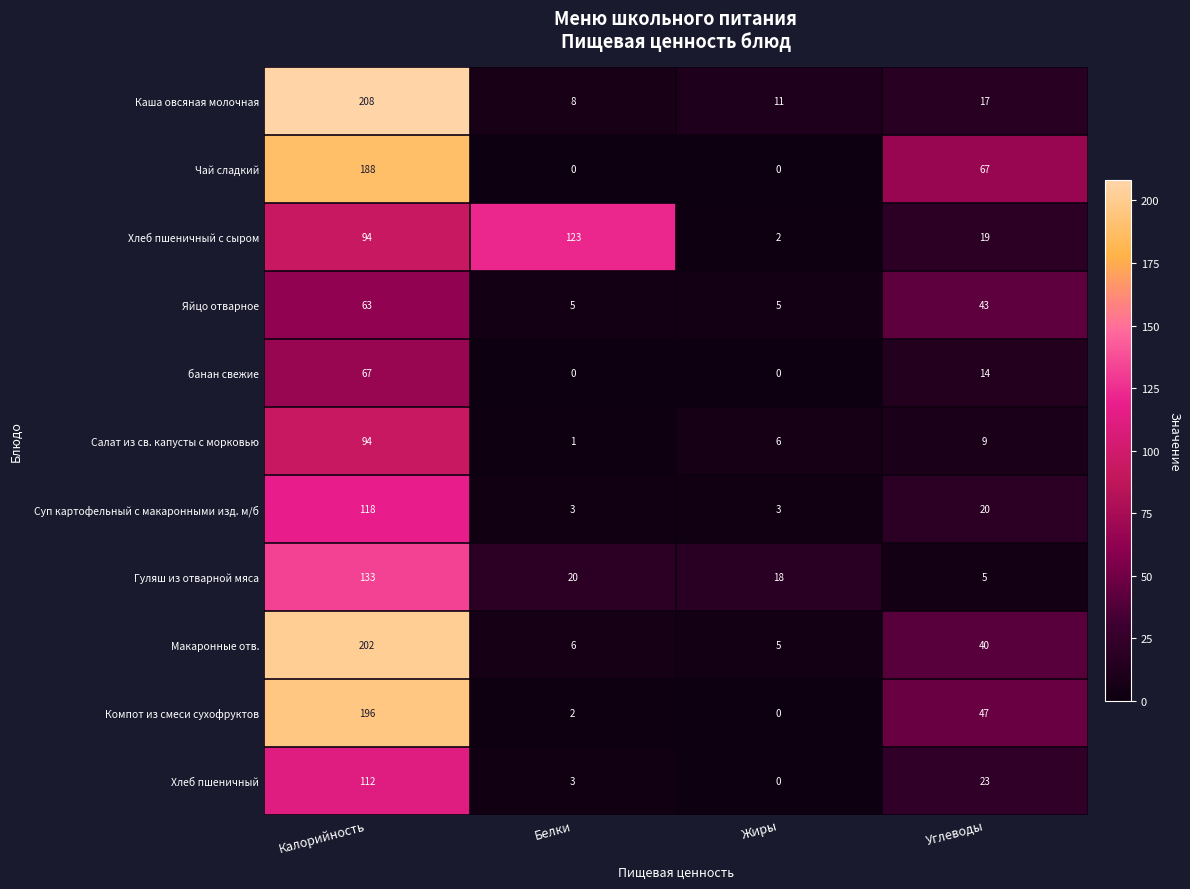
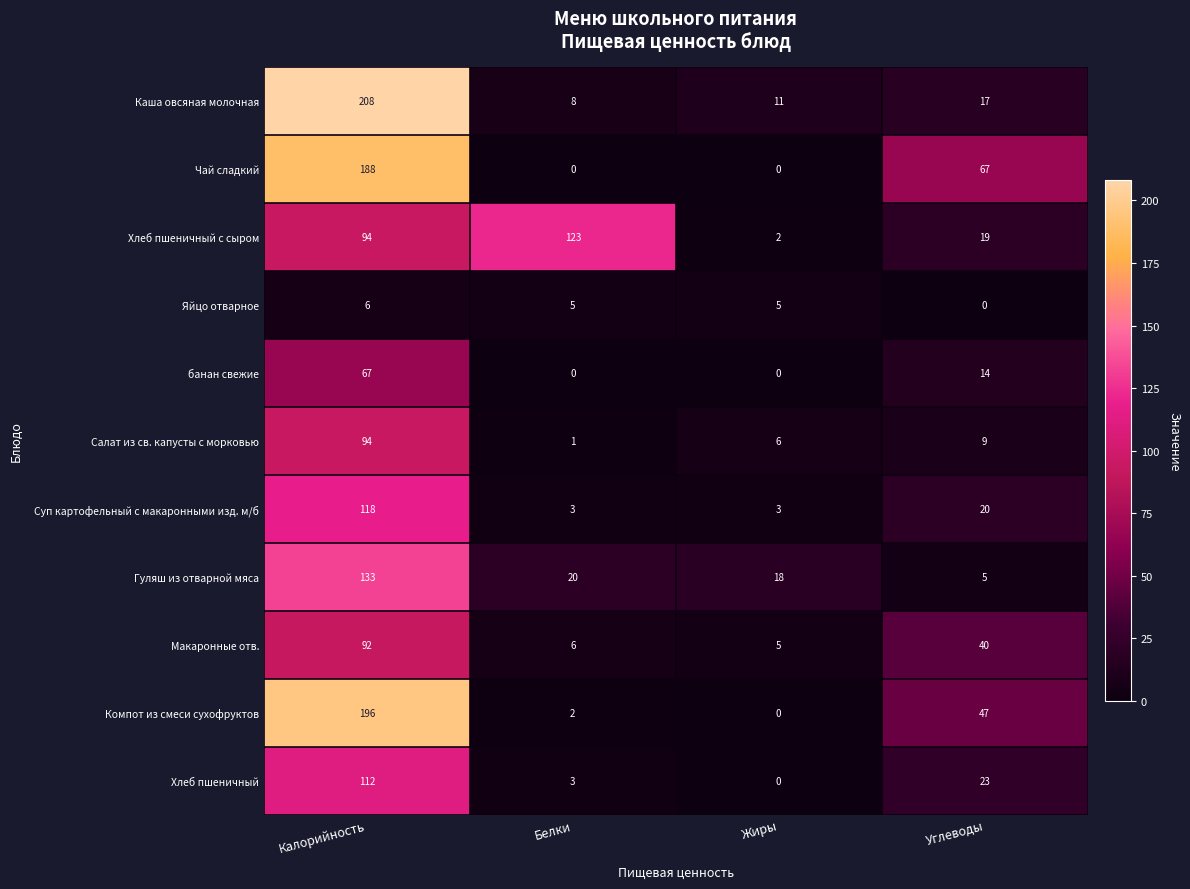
  {
    "Каша овсяная молочная": {
      "Калорийность": 208,
      "Белки": 8,
      "Жиры": 11,
      "Углеводы": 17
    },
    "Чай сладкий": {
      "Калорийность": 188,
      "Белки": 0,
      "Жиры": 0,
      "Углеводы": 67
    },
    "Хлеб пшеничный с сыром": {
      "Калорийность": 94,
      "Белки": 123,
      "Жиры": 2,
      "Углеводы": 19
    },
    "Яйцо отварное": {
-     "Калорийность": 63,
+     "Калорийность": 6,
      "Белки": 5,
      "Жиры": 5,
-     "Углеводы": 43
+     "Углеводы": 0
    },
    "банан свежие": {
      "Калорийность": 67,
      "Белки": 0,
      "Жиры": 0,
      "Углеводы": 14
    },
    "Салат из св. капусты с морковью": {
      "Калорийность": 94,
      "Белки": 1,
      "Жиры": 6,
      "Углеводы": 9
    },
    "Суп картофельный с макаронными изд. м/б": {
      "Калорийность": 118,
      "Белки": 3,
      "Жиры": 3,
      "Углеводы": 20
    },
    "Гуляш из отварной мяса": {
      "Калорийность": 133,
      "Белки": 20,
      "Жиры": 18,
      "Углеводы": 5
    },
    "Макаронные отв.": {
-     "Калорийность": 202,
+     "Калорийность": 92,
      "Белки": 6,
      "Жиры": 5,
      "Углеводы": 40
    },
    "Компот из смеси сухофруктов": {
      "Калорийность": 196,
      "Белки": 2,
      "Жиры": 0,
      "Углеводы": 47
    },
    "Хлеб пшеничный": {
      "Калорийность": 112,
      "Белки": 3,
      "Жиры": 0,
      "Углеводы": 23
    }
  }
